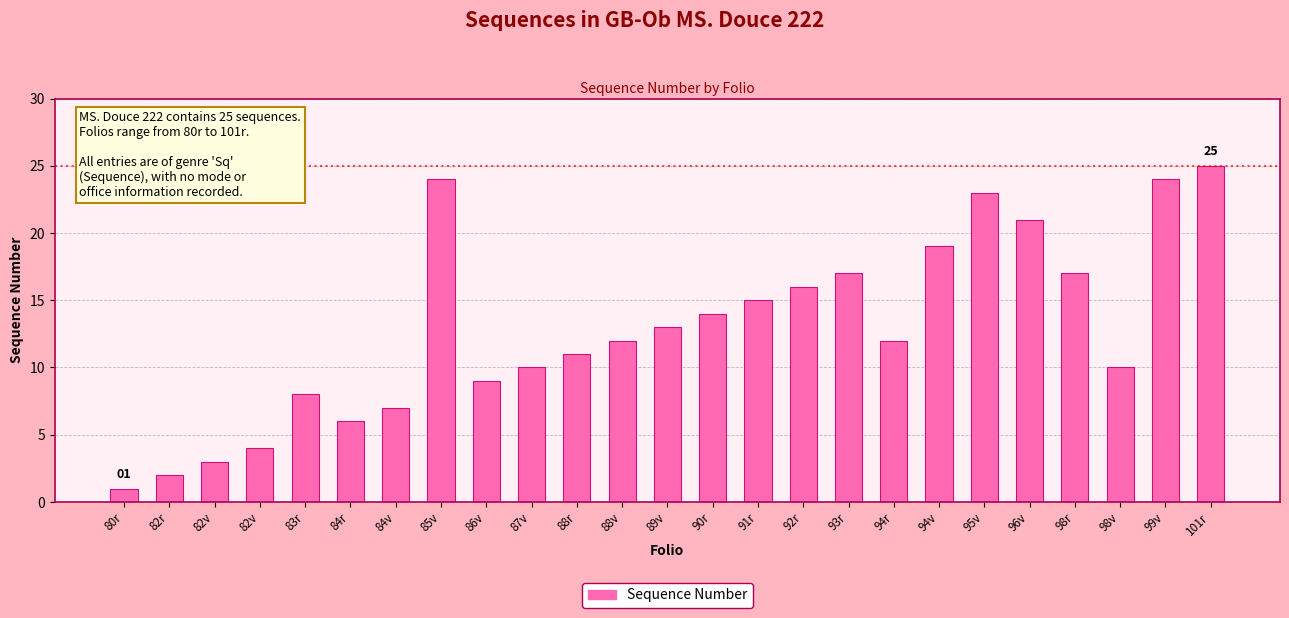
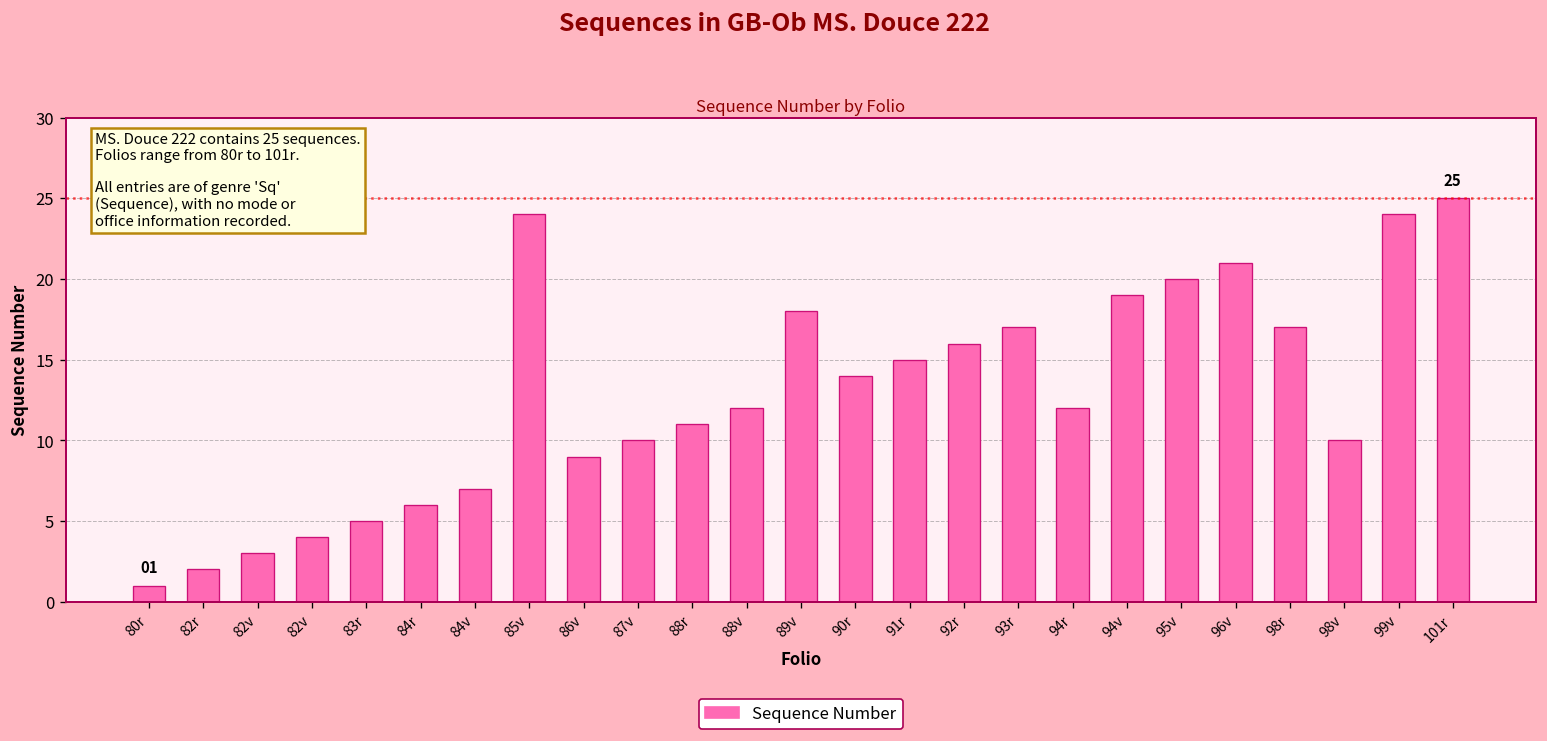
  {
    "82r": 2,
-   "83r": 8,
+   "83r": 5,
    "84r": 6,
    "84v": 7,
    "85v": 24,
    "86v": 9,
    "87v": 10,
    "88r": 11,
    "88v": 12,
-   "89v": 13,
+   "89v": 18,
    "90r": 14,
    "91r": 15,
    "92r": 16,
    "93r": 17,
    "94r": 12,
    "94v": 19,
-   "95v": 23,
+   "95v": 20,
    "96v": 21,
    "98r": 17,
    "98v": 10,
    "99v": 24
  }
